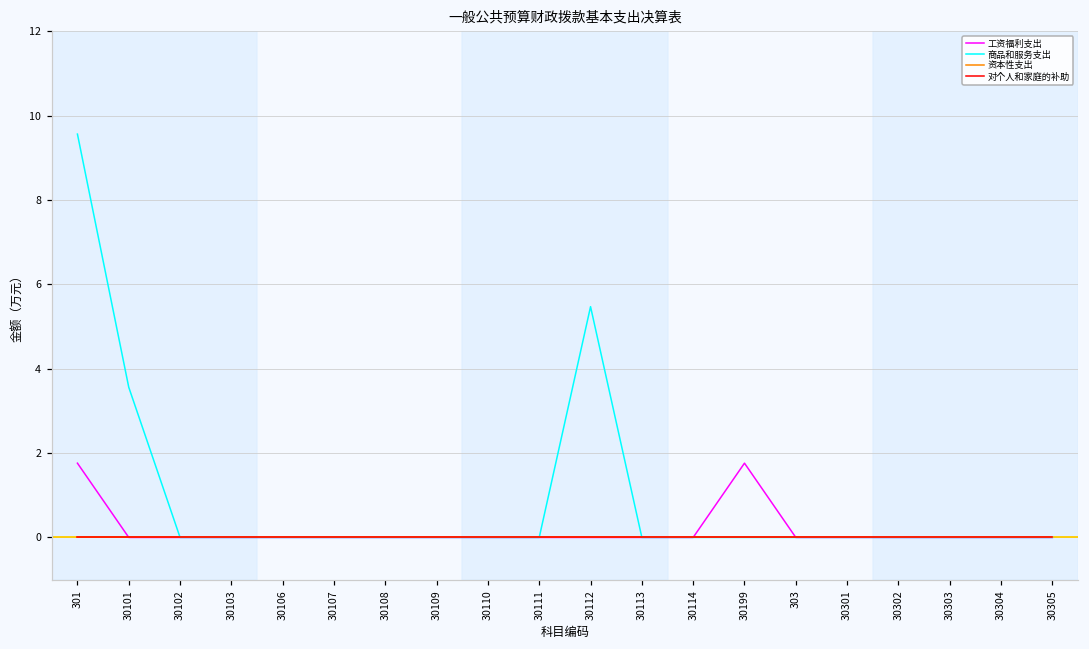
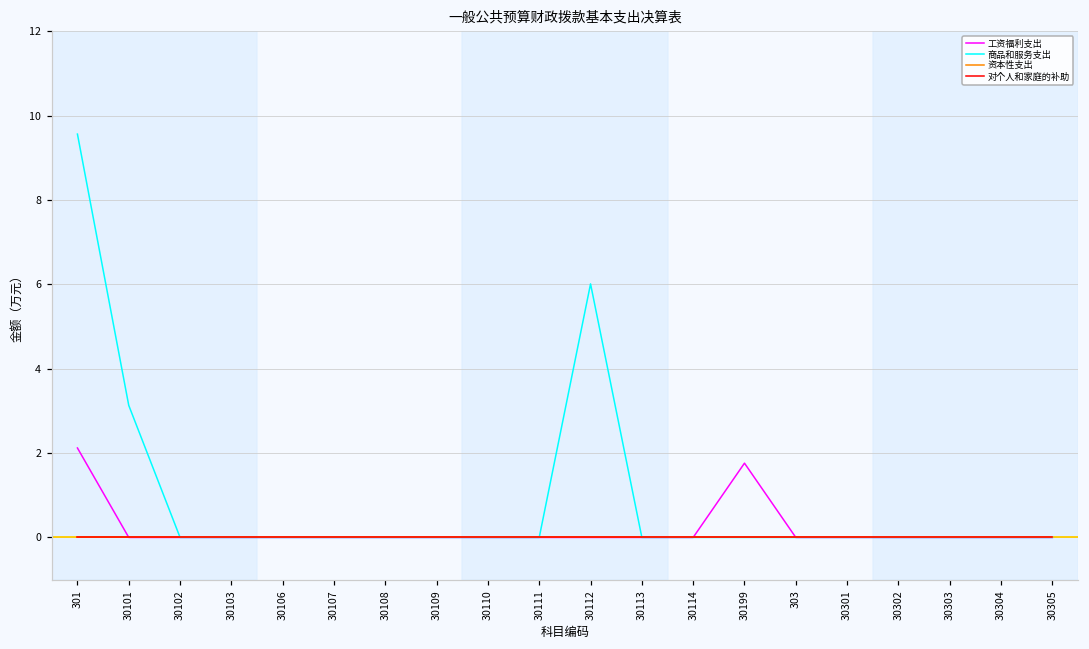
  {
    "工资福利支出": {
-     "301": 1.8,
+     "301": 2.1,
      "30199": 1.8
    },
    "商品和服务支出": {
      "301": 9.6,
-     "30101": 3.6,
-     "30112": 5.5
+     "30101": 3.1,
+     "30112": 6.0
    },
    "对个人和家庭的补助": {
      "301": 0.0
    }
  }
